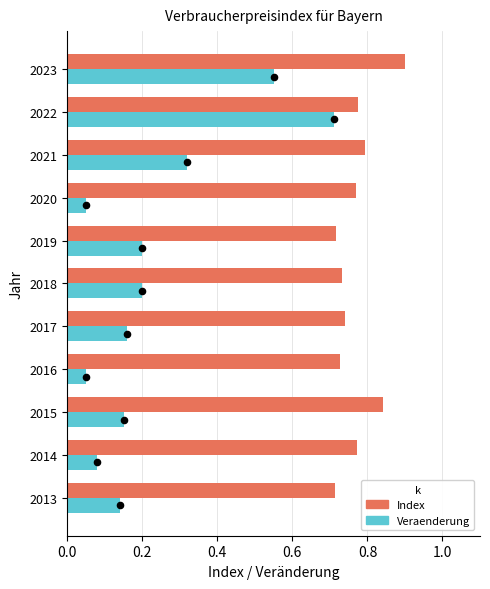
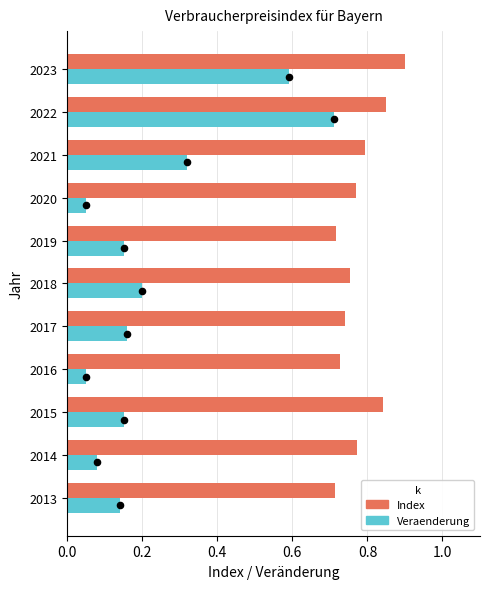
  {
    "Index": {
      "2023": 0.90,
-     "2022": 0.77,
+     "2022": 0.85,
      "2021": 0.79,
      "2020": 0.77,
      "2019": 0.72,
-     "2018": 0.73,
+     "2018": 0.75,
      "2017": 0.74,
      "2016": 0.73,
      "2015": 0.84,
      "2014": 0.77,
      "2013": 0.71
    },
    "Veraenderung": {
-     "2023": 0.55,
+     "2023": 0.59,
      "2022": 0.71,
      "2021": 0.32,
      "2020": 0.05,
-     "2019": 0.20,
+     "2019": 0.15,
      "2018": 0.20,
      "2017": 0.16,
      "2016": 0.05,
      "2015": 0.15,
      "2014": 0.08,
      "2013": 0.14
    }
  }
